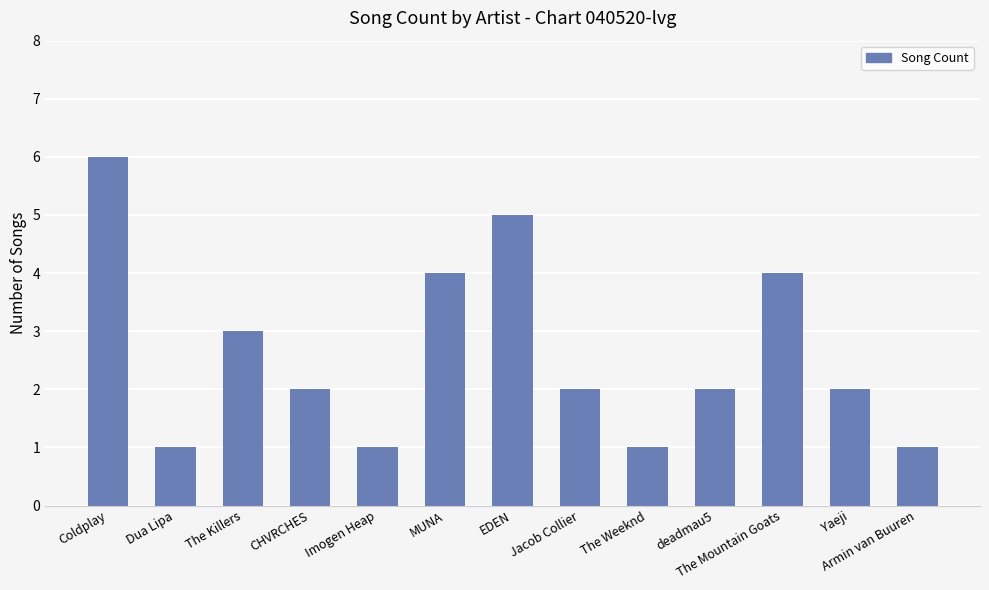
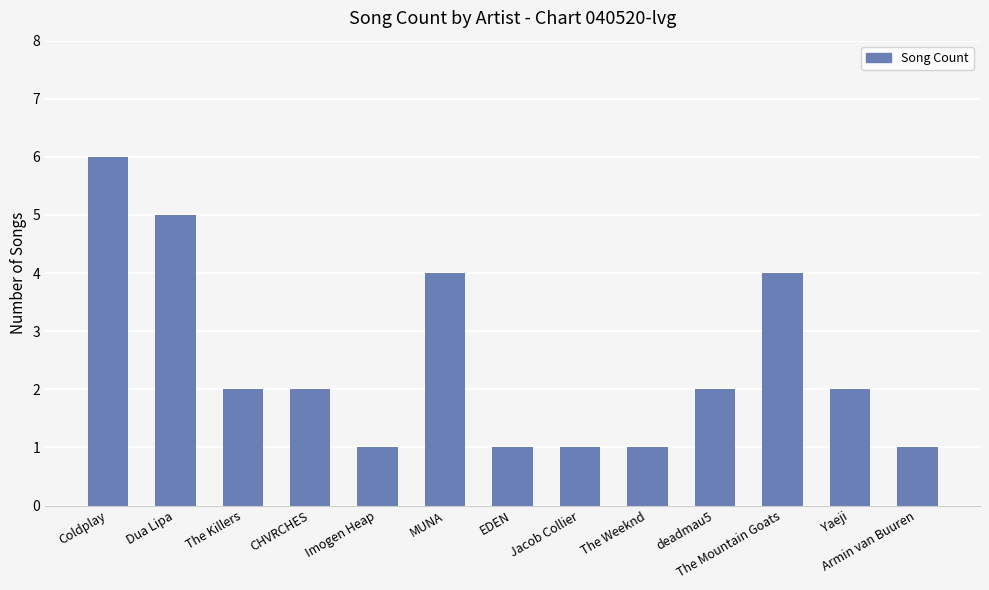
  {
    "Coldplay": 6,
-   "Dua Lipa": 1,
-   "The Killers": 3,
+   "Dua Lipa": 5,
+   "The Killers": 2,
    "CHVRCHES": 2,
    "Imogen Heap": 1,
    "MUNA": 4,
-   "EDEN": 5,
-   "Jacob Collier": 2,
+   "EDEN": 1,
+   "Jacob Collier": 1,
    "The Weeknd": 1,
    "deadmau5": 2,
    "The Mountain Goats": 4,
    "Yaeji": 2,
    "Armin van Buuren": 1
  }
